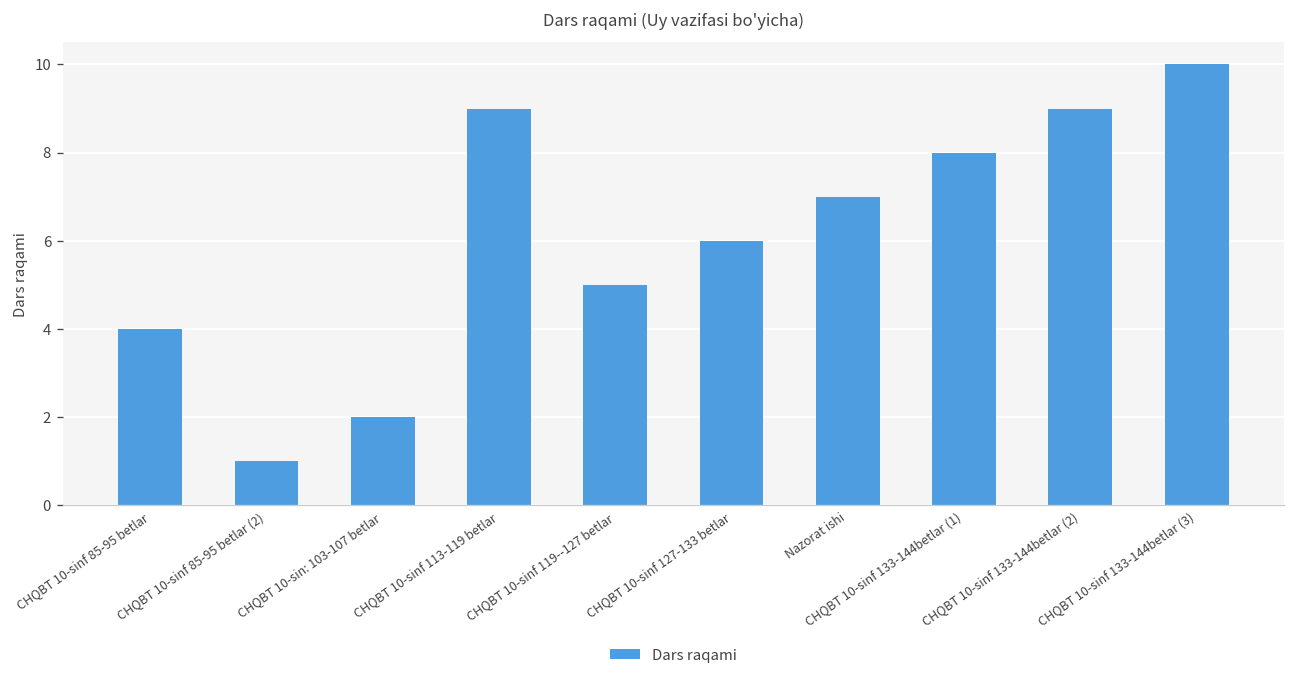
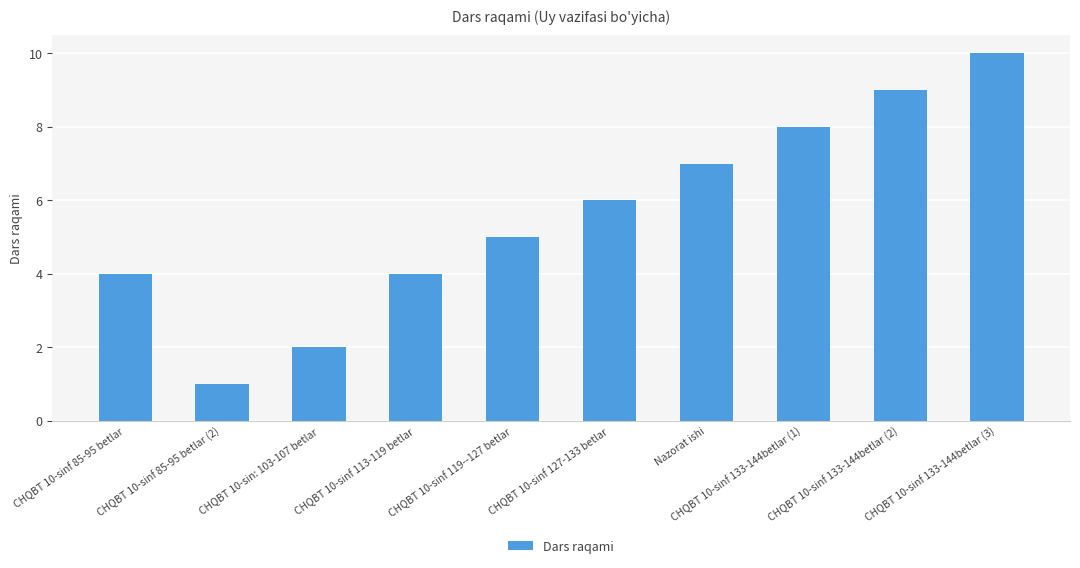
  {
    "CHQBT 10-sinf 85-95 betlar": 4,
    "CHQBT 10-sinf 85-95 betlar (2)": 1,
    "CHQBT 10-sin: 103-107 betlar": 2,
-   "CHQBT 10-sinf 113-119 betlar": 9,
+   "CHQBT 10-sinf 113-119 betlar": 4,
    "CHQBT 10-sinf 119--127 betlar": 5,
    "CHQBT 10-sinf 127-133 betlar": 6,
    "Nazorat ishi": 7,
    "CHQBT 10-sinf 133-144betlar (1)": 8,
    "CHQBT 10-sinf 133-144betlar (2)": 9,
    "CHQBT 10-sinf 133-144betlar (3)": 10
  }
